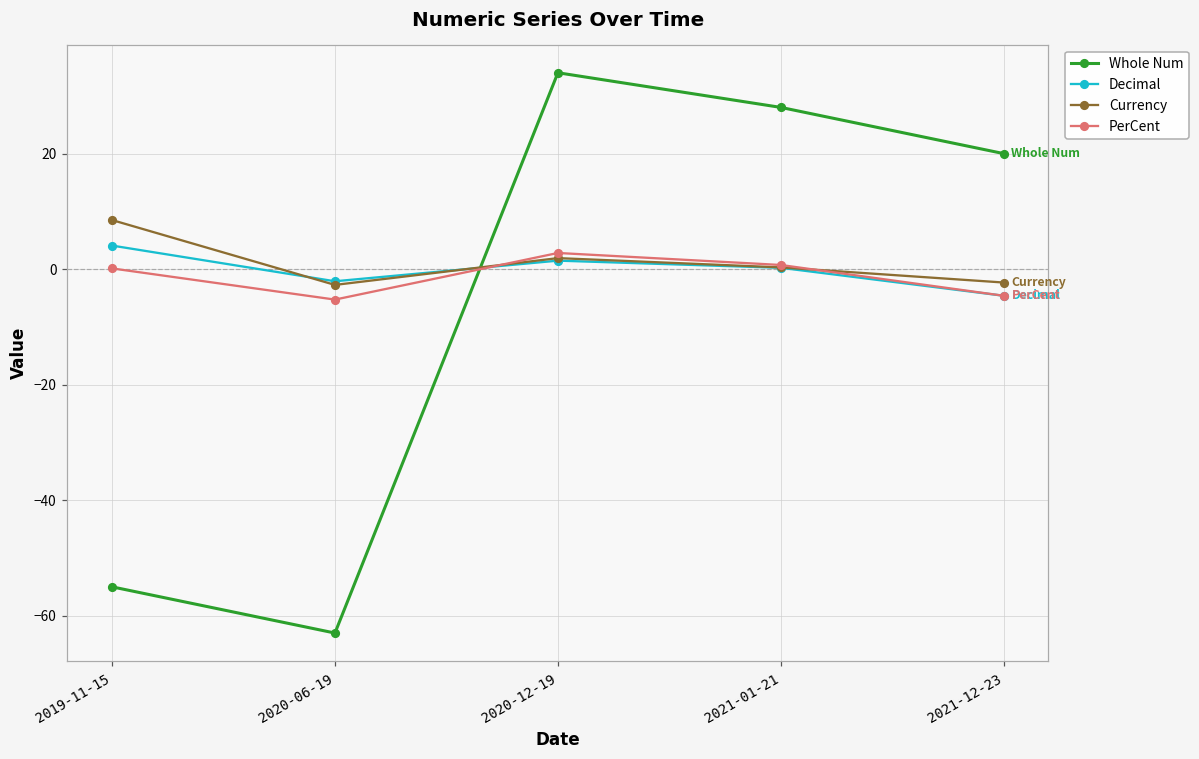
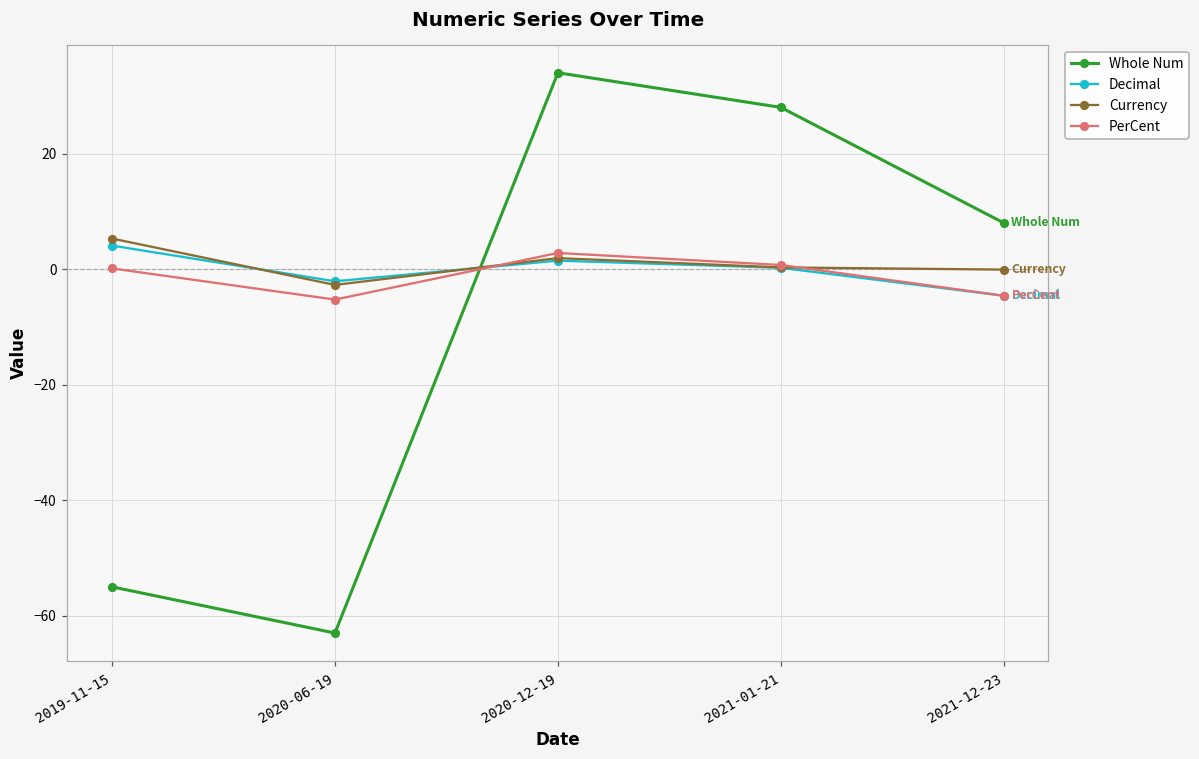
  {
    "Whole Num": {
      "2019-11-15": -55,
      "2020-06-19": -63,
      "2020-12-19": 34,
      "2021-01-21": 28,
-     "2021-12-23": 20
+     "2021-12-23": 8
    },
    "Decimal": {
      "2019-11-15": 4,
      "2020-06-19": -2
    },
    "Currency": {
-     "2019-11-15": 9,
+     "2019-11-15": 5,
      "2020-06-19": -3,
-     "2021-12-23": -2
+     "2021-12-23": 0
    },
    "PerCent": {
      "2019-11-15": 0,
      "2020-06-19": -5,
      "2020-12-19": 3
    }
  }
